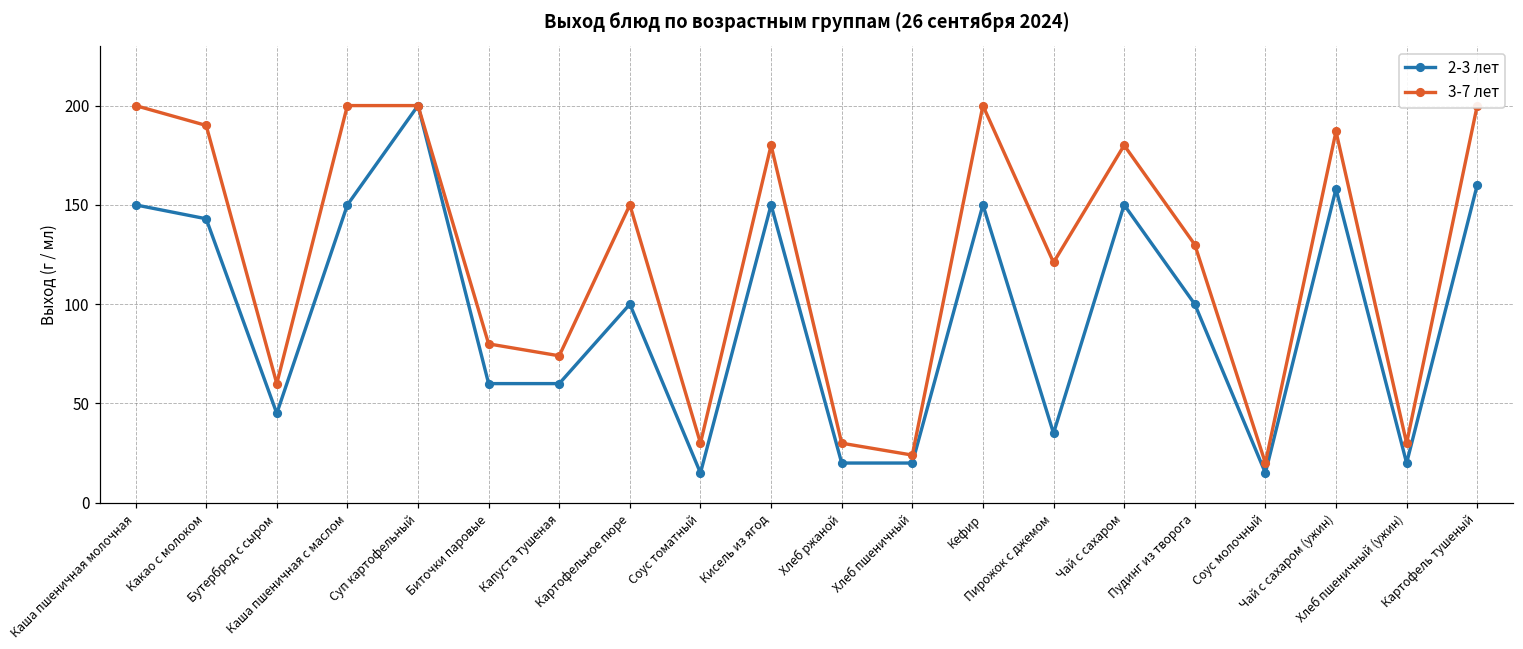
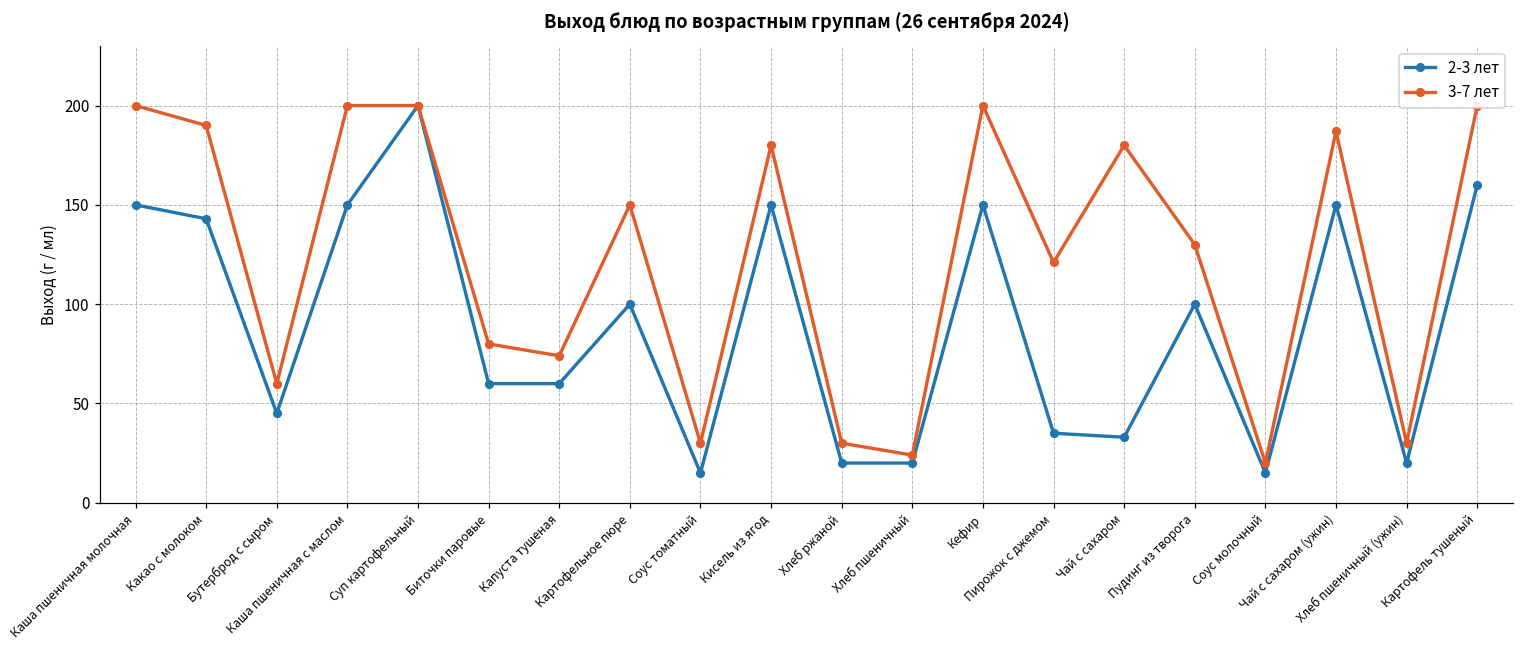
  {
    "2-3 лет": {
      "Каша пшеничная молочная": 150,
      "Какао с молоком": 143,
      "Бутерброд с сыром": 45,
      "Каша пшеничная с маслом": 150,
      "Биточки паровые": 60,
      "Капуста тушеная": 60,
      "Картофельное пюре": 100,
      "Соус томатный": 15,
      "Кисель из ягод": 150,
      "Хлеб ржаной": 20,
      "Хлеб пшеничный": 20,
      "Кефир": 150,
      "Пирожок с джемом": 35,
-     "Чай с сахаром": 150,
+     "Чай с сахаром": 33,
      "Пудинг из творога": 100,
      "Соус молочный": 15,
-     "Чай с сахаром (ужин)": 158,
+     "Чай с сахаром (ужин)": 150,
      "Хлеб пшеничный (ужин)": 20,
      "Картофель тушеный": 160
    },
    "3-7 лет": {
      "Каша пшеничная молочная": 200,
      "Какао с молоком": 190,
      "Бутерброд с сыром": 60,
      "Каша пшеничная с маслом": 200,
      "Биточки паровые": 80,
      "Капуста тушеная": 74,
      "Картофельное пюре": 150,
      "Соус томатный": 30,
      "Кисель из ягод": 180,
      "Хлеб ржаной": 30,
      "Хлеб пшеничный": 24,
      "Кефир": 200,
      "Пирожок с джемом": 121,
      "Чай с сахаром": 180,
      "Пудинг из творога": 130,
      "Соус молочный": 20,
      "Чай с сахаром (ужин)": 187,
      "Хлеб пшеничный (ужин)": 30,
      "Картофель тушеный": 200
    }
  }
